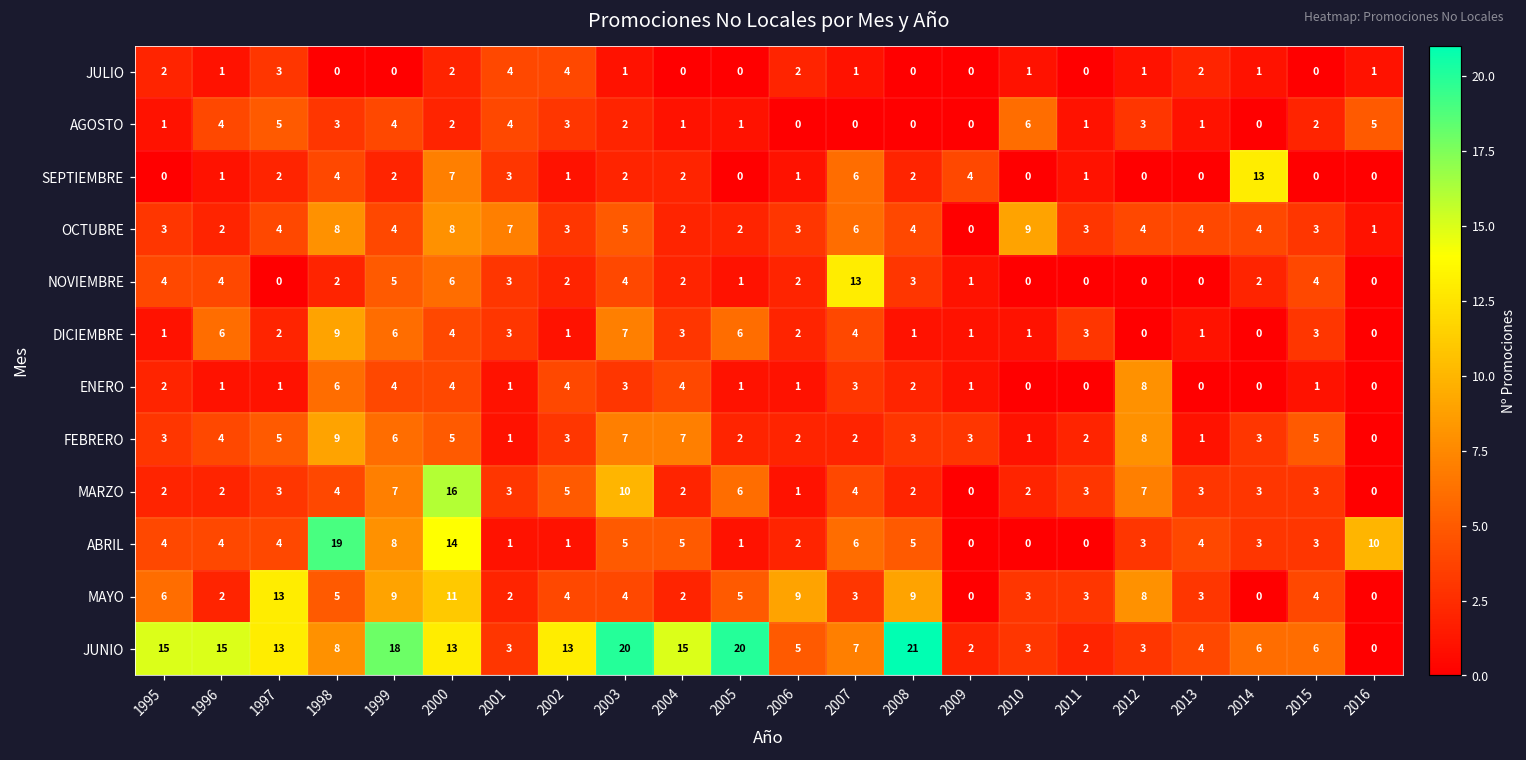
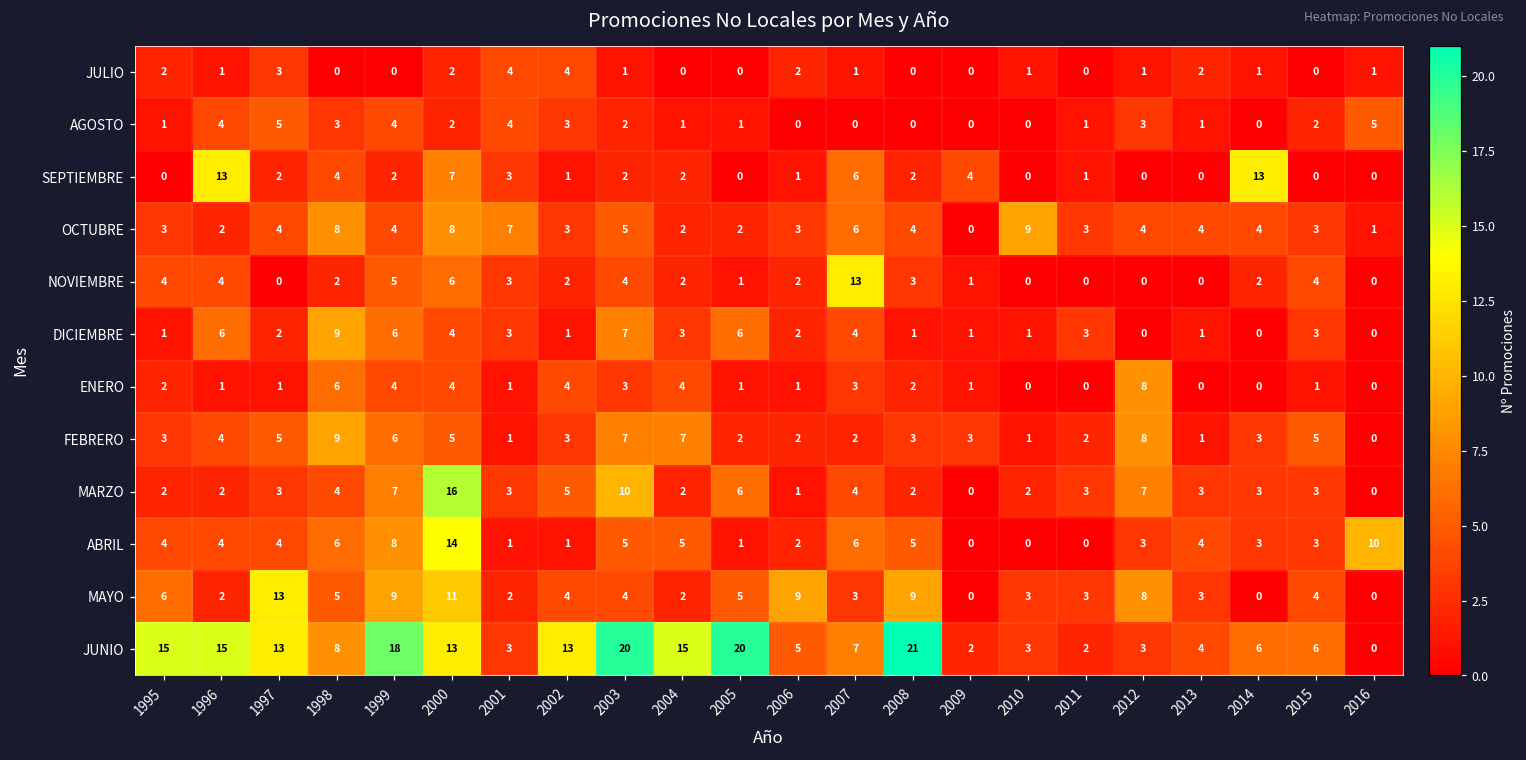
  {
    "AGOSTO": {
      "1995": 1,
      "1996": 4,
      "1997": 5,
      "1998": 3,
      "1999": 4,
      "2000": 2,
      "2001": 4,
      "2002": 3,
      "2003": 2,
      "2004": 1,
      "2005": 1,
      "2006": 0,
      "2007": 0,
      "2008": 0,
      "2009": 0,
-     "2010": 6,
+     "2010": 0,
      "2011": 1,
      "2012": 3,
      "2013": 1,
      "2014": 0,
      "2015": 2,
      "2016": 5
    },
    "SEPTIEMBRE": {
      "1995": 0,
-     "1996": 1,
+     "1996": 13,
      "1997": 2,
      "1998": 4,
      "1999": 2,
      "2000": 7,
      "2001": 3,
      "2002": 1,
      "2003": 2,
      "2004": 2,
      "2005": 0,
      "2006": 1,
      "2007": 6,
      "2008": 2,
      "2009": 4,
      "2010": 0,
      "2011": 1,
      "2012": 0,
      "2013": 0,
      "2014": 13,
      "2015": 0,
      "2016": 0
    },
    "ABRIL": {
      "1995": 4,
      "1996": 4,
      "1997": 4,
-     "1998": 19,
+     "1998": 6,
      "1999": 8,
      "2000": 14,
      "2001": 1,
      "2002": 1,
      "2003": 5,
      "2004": 5,
      "2005": 1,
      "2006": 2,
      "2007": 6,
      "2008": 5,
      "2009": 0,
      "2010": 0,
      "2011": 0,
      "2012": 3,
      "2013": 4,
      "2014": 3,
      "2015": 3,
      "2016": 10
    }
  }
